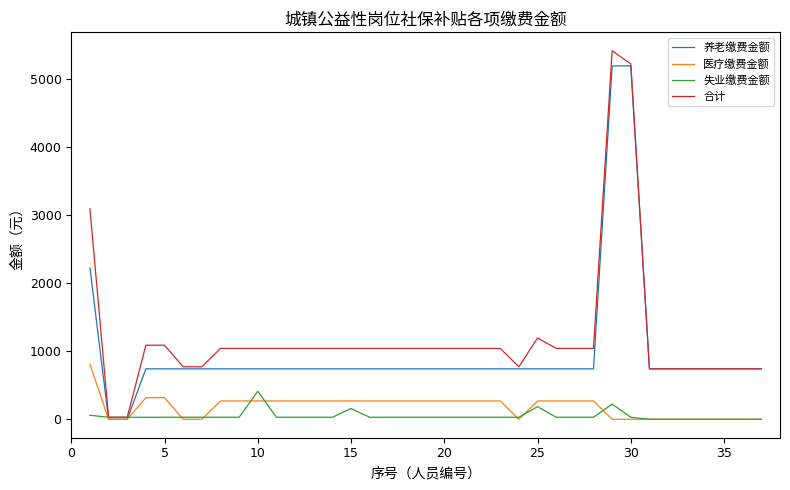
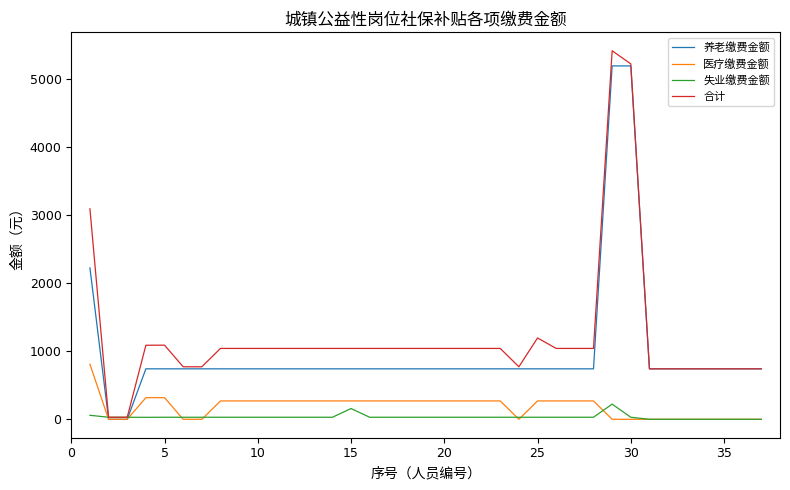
  {
    "养老缴费金额": {
      "5": 700,
      "10": 700,
      "15": 700,
      "20": 700,
      "25": 700
    },
    "医疗缴费金额": {
      "5": 300,
      "10": 300,
      "15": 300,
      "20": 300,
      "25": 300
    },
    "失业缴费金额": {
      "5": 0,
-     "10": 400,
+     "10": 0,
      "15": 200,
      "20": 0,
-     "25": 200
+     "25": 0
    },
    "合计": {
      "5": 1100,
      "10": 1000,
      "15": 1000,
      "20": 1000,
      "25": 1200
    }
  }
